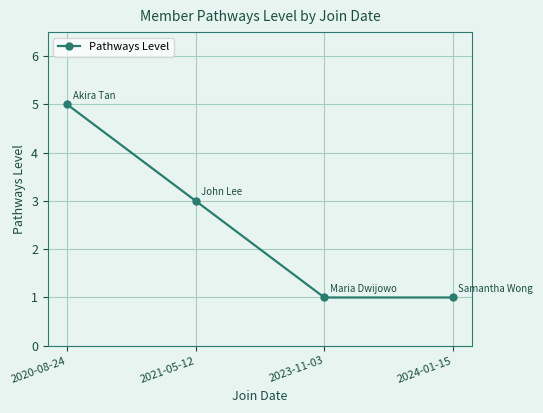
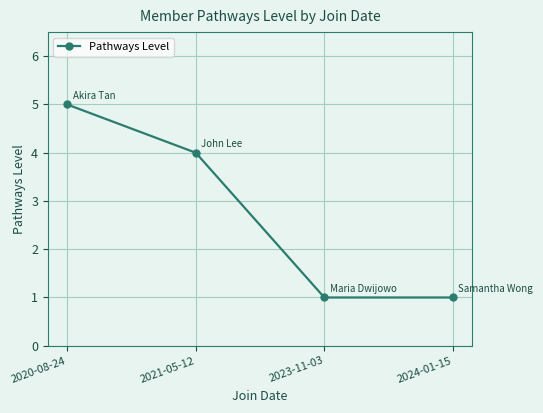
  {
    "2020-08-24": 5,
-   "2021-05-12": 3,
+   "2021-05-12": 4,
    "2023-11-03": 1,
    "2024-01-15": 1
  }
